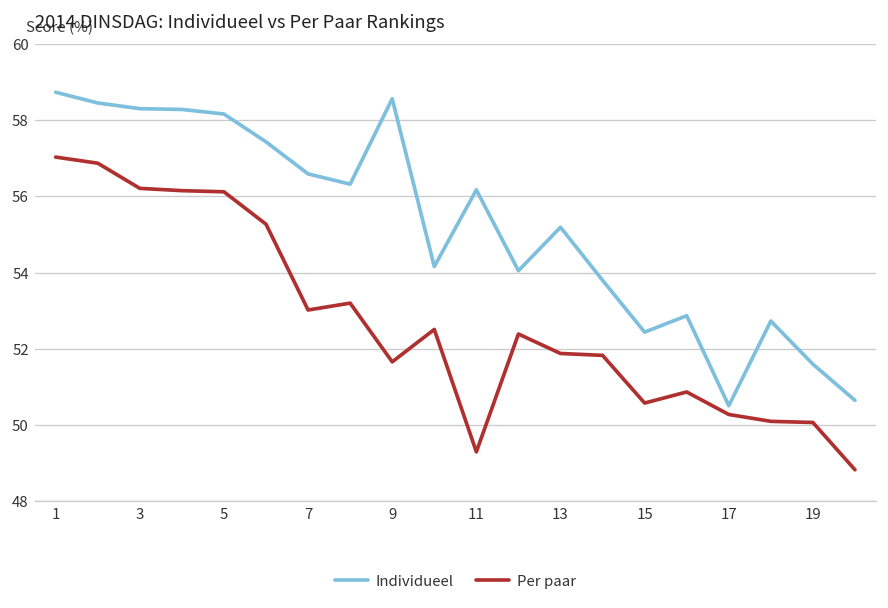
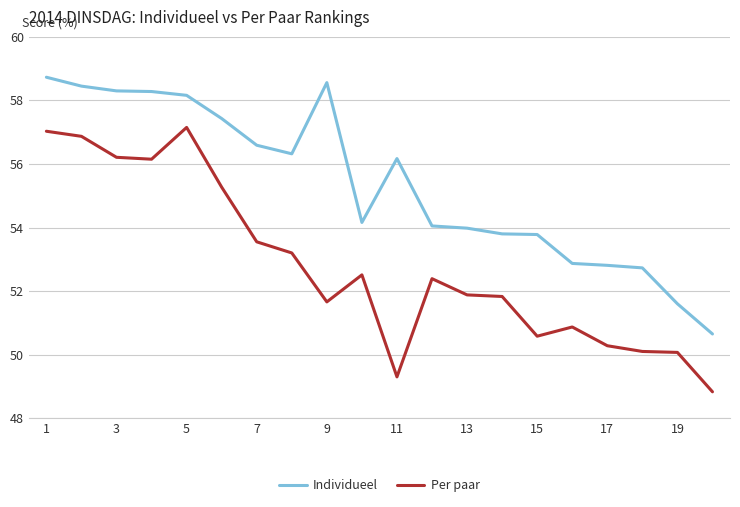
  {
    "Individueel": {
      "1": 58.7,
      "3": 58.3,
      "5": 58.2,
      "7": 56.6,
      "9": 58.6,
      "11": 56.2,
-     "13": 55.2,
-     "15": 52.4,
-     "17": 50.5,
+     "13": 54.0,
+     "15": 53.8,
+     "17": 52.8,
      "19": 51.6
    },
    "Per paar": {
      "1": 57.0,
      "3": 56.2,
-     "5": 56.1,
-     "7": 53.0,
+     "5": 57.2,
+     "7": 53.6,
      "9": 51.7,
      "11": 49.3,
      "13": 51.9,
      "15": 50.6,
      "17": 50.3,
      "19": 50.1
    }
  }
